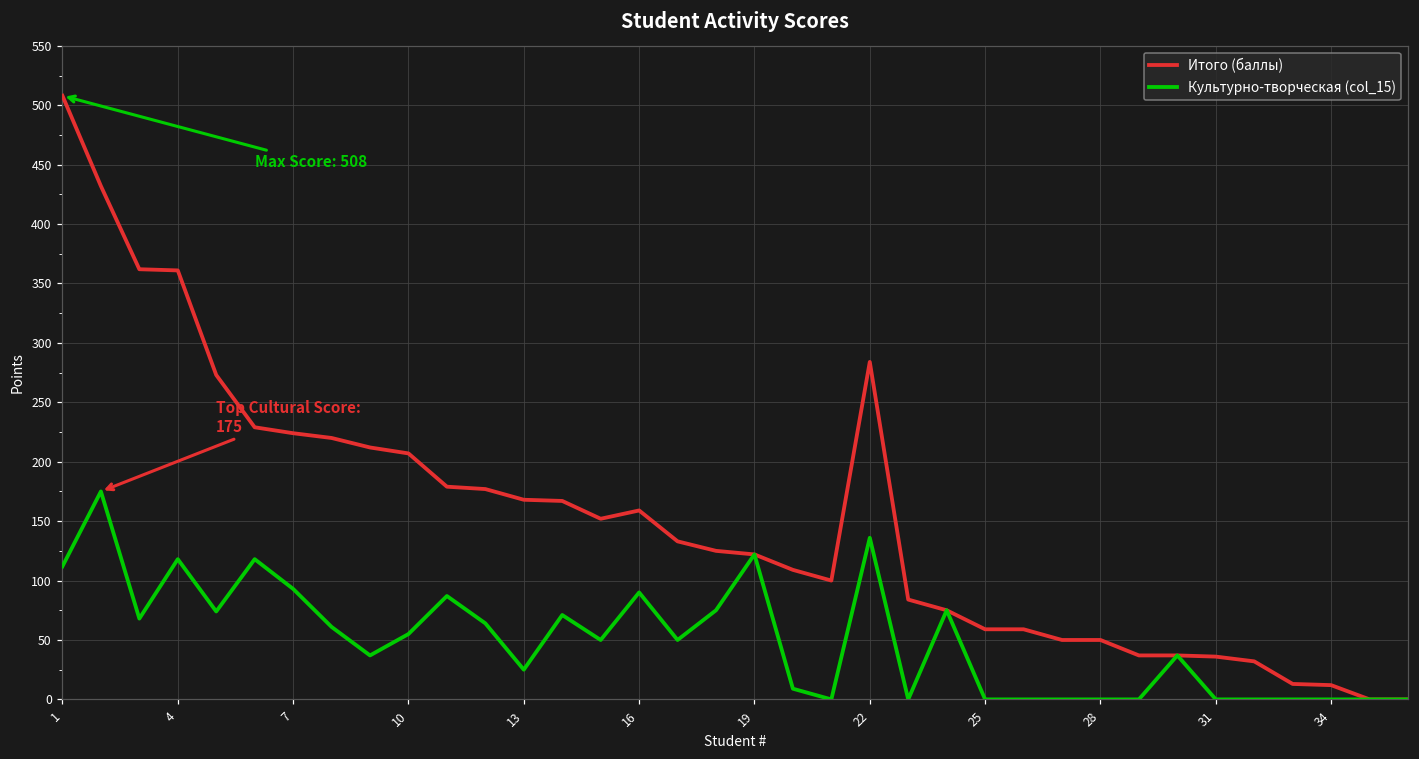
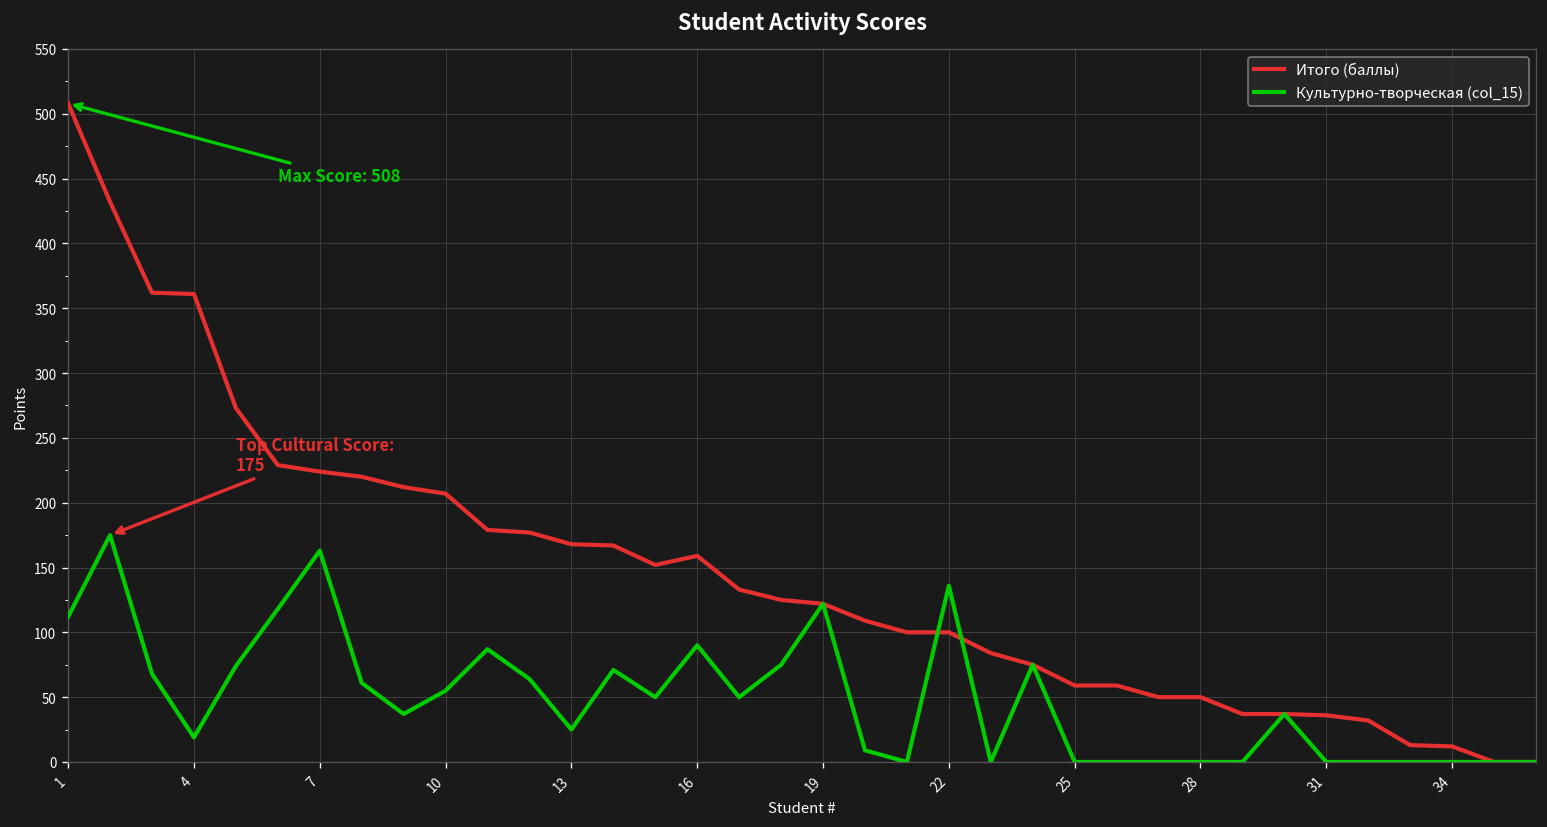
  {
    "Итого (баллы)": {
      "4": 361,
      "10": 207,
      "13": 168,
      "16": 159,
-     "22": 284,
+     "22": 100,
      "25": 59,
      "28": 50,
      "31": 36,
      "34": 12
    },
    "Культурно-творческая (col_15)": {
      "1": 112,
-     "4": 118,
-     "7": 93,
+     "4": 19,
+     "7": 163,
      "10": 55,
      "13": 25,
      "16": 90,
      "22": 136,
      "25": 0,
      "28": 0,
      "31": 0,
      "34": 0
    }
  }
